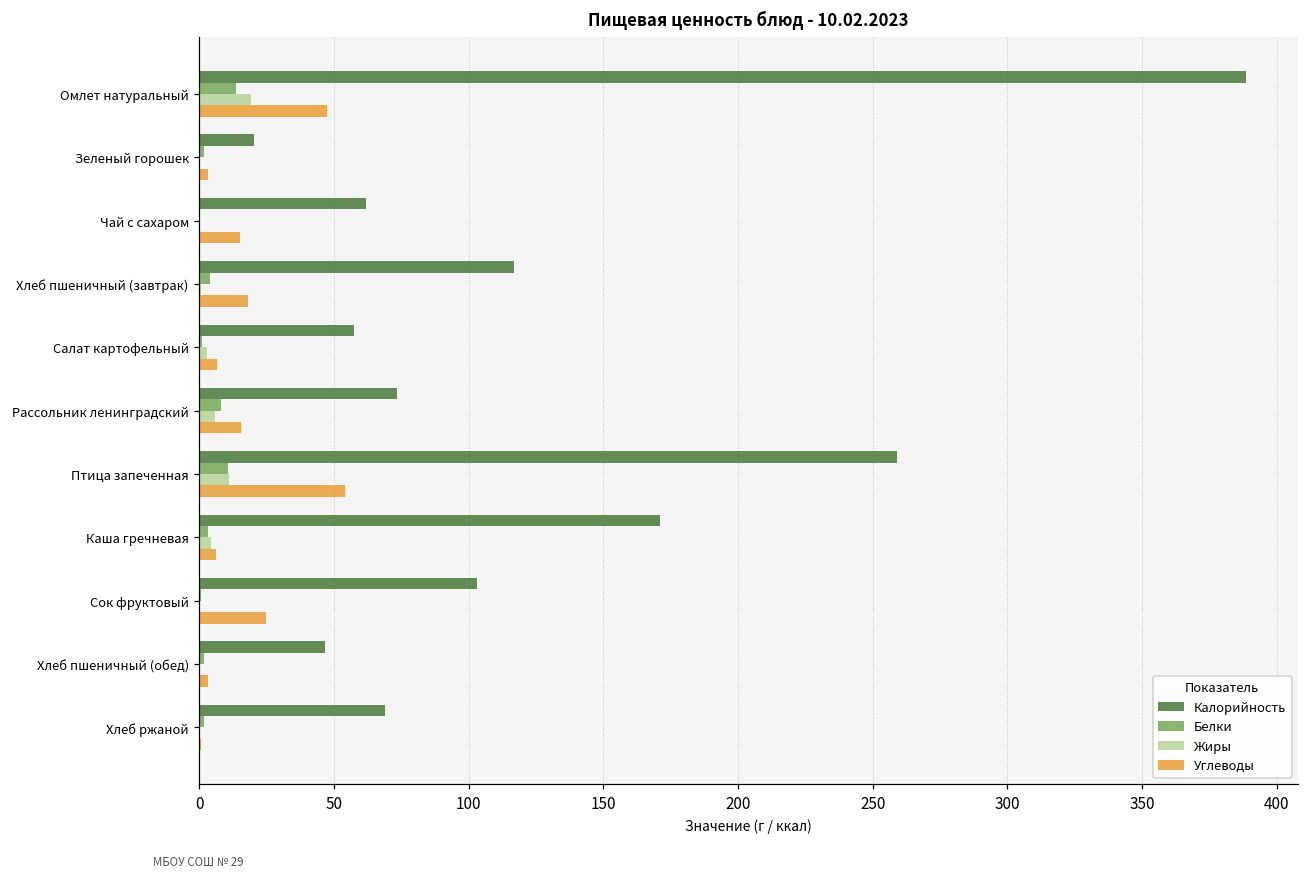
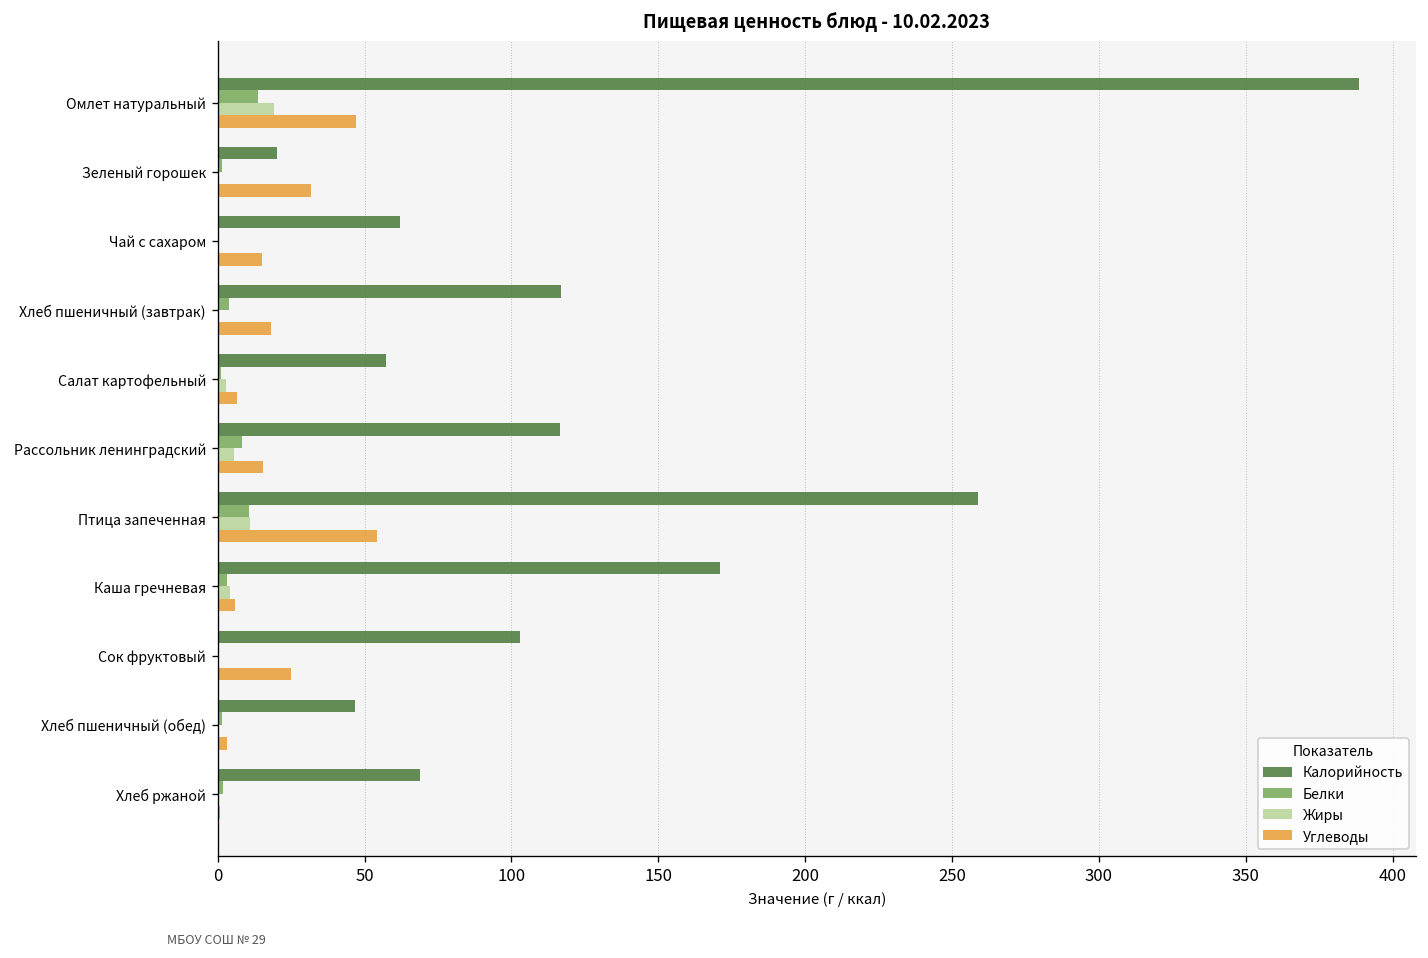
  {
    "Калорийность": {
      "Омлет натуральный": 389,
      "Зеленый горошек": 20,
      "Чай с сахаром": 62,
      "Хлеб пшеничный (завтрак)": 117,
      "Салат картофельный": 57,
-     "Рассольник ленинградский": 73,
+     "Рассольник ленинградский": 117,
      "Птица запеченная": 259,
      "Каша гречневая": 171,
      "Сок фруктовый": 103,
      "Хлеб пшеничный (обед)": 47,
      "Хлеб ржаной": 69
    },
    "Белки": {
      "Омлет натуральный": 14,
      "Зеленый горошек": 2,
      "Хлеб пшеничный (завтрак)": 4,
      "Салат картофельный": 1,
      "Рассольник ленинградский": 8,
      "Птица запеченная": 11,
      "Каша гречневая": 3,
      "Хлеб пшеничный (обед)": 2,
      "Хлеб ржаной": 2
    },
    "Жиры": {
      "Омлет натуральный": 19,
      "Салат картофельный": 3,
      "Рассольник ленинградский": 6,
      "Птица запеченная": 11,
      "Каша гречневая": 4
    },
    "Углеводы": {
      "Омлет натуральный": 47,
-     "Зеленый горошек": 3,
+     "Зеленый горошек": 32,
      "Чай с сахаром": 15,
      "Хлеб пшеничный (завтрак)": 18,
      "Салат картофельный": 7,
      "Рассольник ленинградский": 15,
      "Птица запеченная": 54,
      "Каша гречневая": 6,
      "Сок фруктовый": 25,
      "Хлеб пшеничный (обед)": 3
    }
  }
